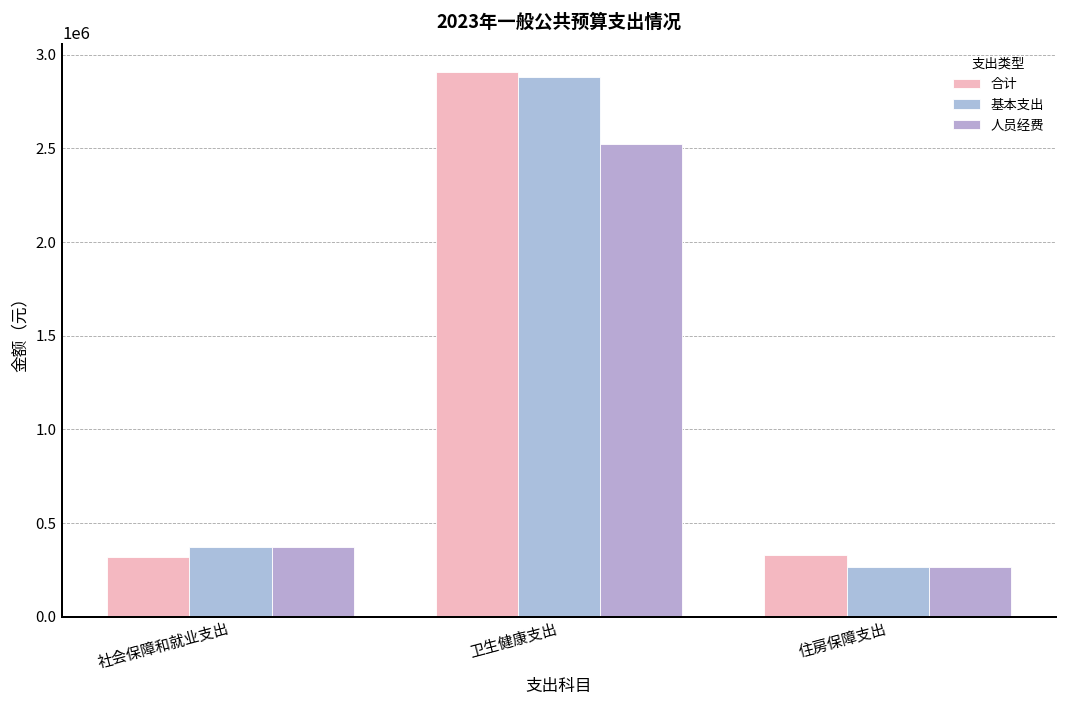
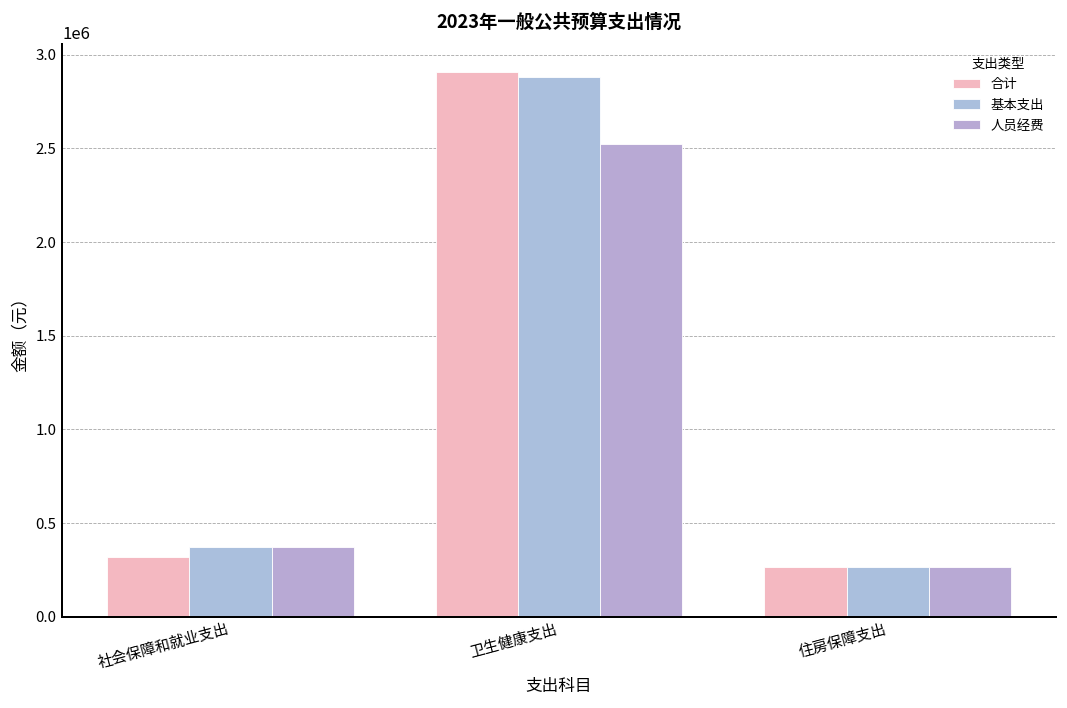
  {
    "合计": {
      "社会保障和就业支出": 320000,
      "卫生健康支出": 2910000,
-     "住房保障支出": 330000
+     "住房保障支出": 260000
    }
  }
